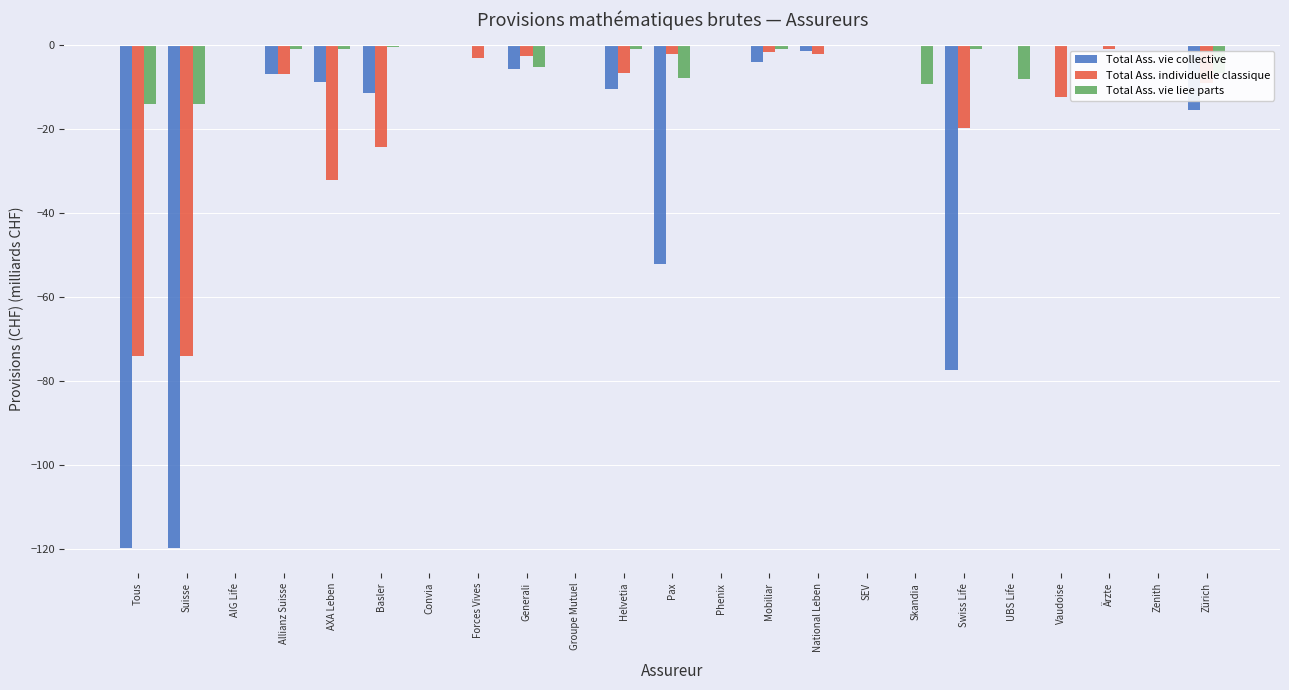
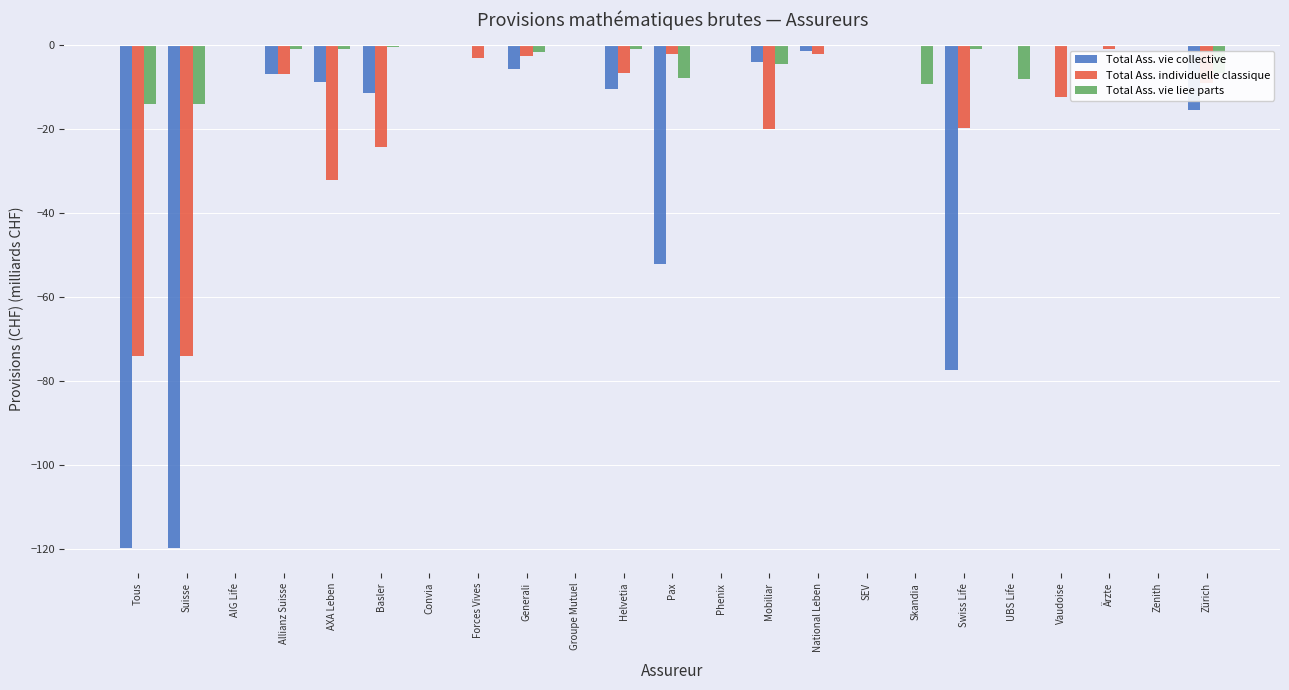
  {
    "Total Ass. vie collective": {
      "Tous": -120,
      "Suisse": -120,
      "Allianz Suisse": -7,
      "AXA Leben": -9,
      "Basler": -11,
      "Convia": 0,
      "Generali": -6,
      "Groupe Mutuel": 0,
      "Helvetia": -10,
      "Pax": -52,
      "Mobiliar": -4,
      "National Leben": -1,
      "SEV": 0,
      "Skandia": 0,
      "Swiss Life": -77,
      "UBS Life": 0,
      "Vaudoise": 0,
      "Ärzte": 0,
      "Zenith": 0,
      "Zürich": -16
    },
    "Total Ass. individuelle classique": {
      "Tous": -74,
      "Suisse": -74,
      "Allianz Suisse": -7,
      "AXA Leben": -32,
      "Basler": -24,
      "Forces Vives": -3,
      "Generali": -3,
      "Helvetia": -7,
      "Pax": -2,
-     "Mobiliar": -2,
+     "Mobiliar": -20,
      "National Leben": -2,
      "Swiss Life": -20,
      "Vaudoise": -12,
      "Ärzte": -1
    },
    "Total Ass. vie liee parts": {
      "Tous": -14,
      "Suisse": -14,
      "AIG Life": 0,
      "Allianz Suisse": -1,
      "AXA Leben": -1,
      "Forces Vives": 0,
-     "Generali": -5,
+     "Generali": -2,
      "Helvetia": -1,
      "Pax": -8,
-     "Mobiliar": -1,
+     "Mobiliar": -5,
      "SEV": 0,
      "Skandia": -9,
      "Swiss Life": -1,
      "UBS Life": -8,
      "Ärzte": 0
    }
  }
